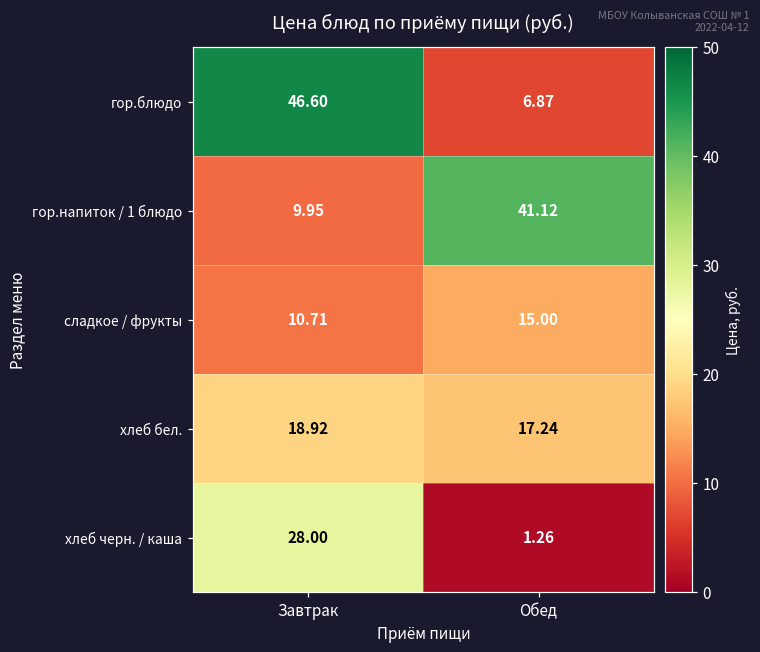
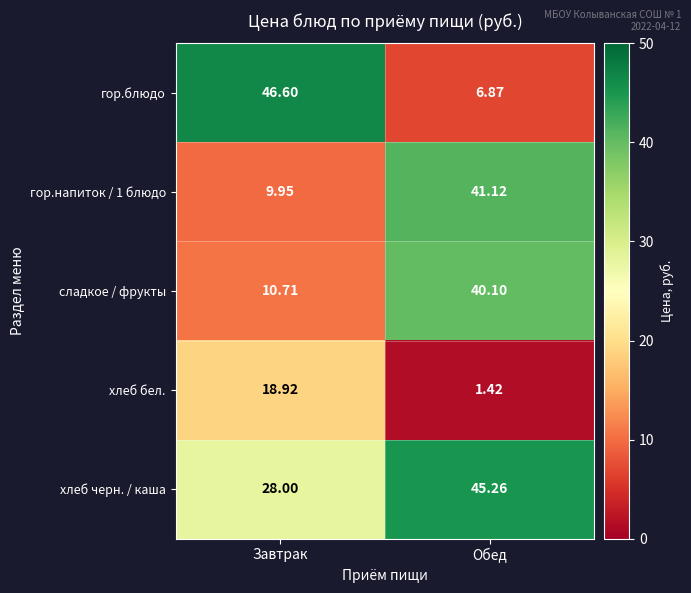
  {
    "гор.блюдо": {
      "Завтрак": 46.60,
      "Обед": 6.87
    },
    "гор.напиток / 1 блюдо": {
      "Завтрак": 9.95,
      "Обед": 41.12
    },
    "сладкое / фрукты": {
      "Завтрак": 10.71,
-     "Обед": 15.00
+     "Обед": 40.10
    },
    "хлеб бел.": {
      "Завтрак": 18.92,
-     "Обед": 17.24
+     "Обед": 1.42
    },
    "хлеб черн. / каша": {
      "Завтрак": 28.00,
-     "Обед": 1.26
+     "Обед": 45.26
    }
  }
